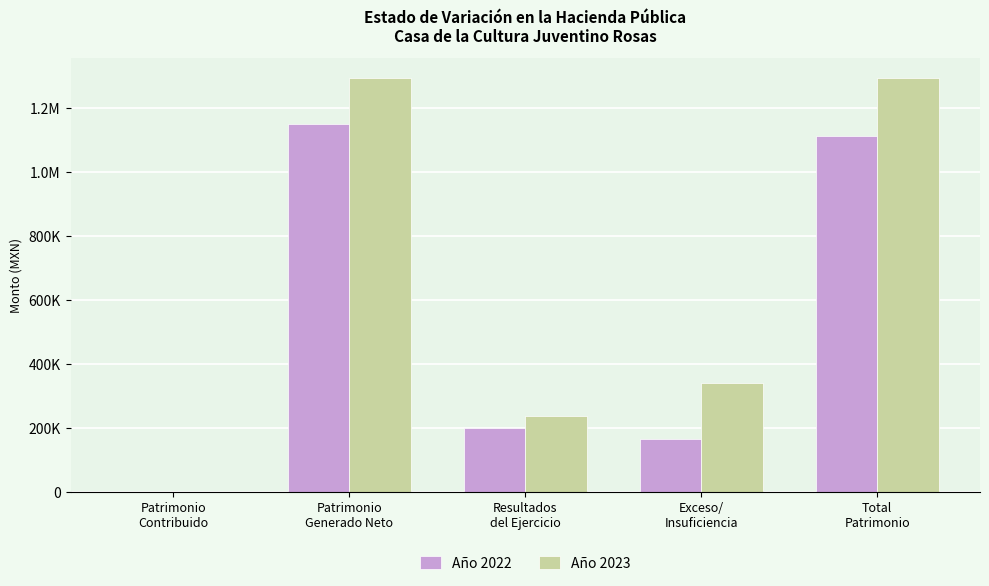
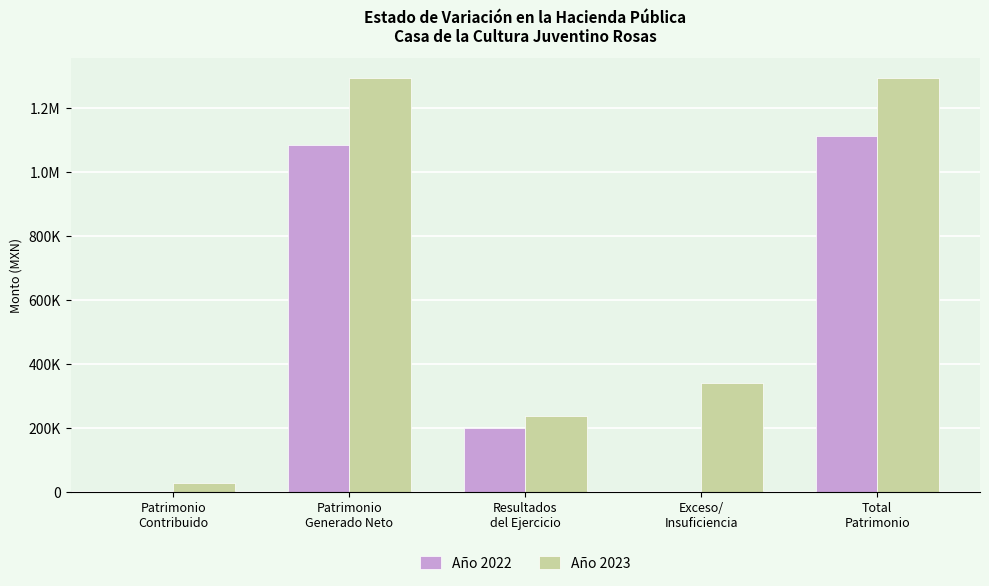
  {
    "Año 2022": {
      "Patrimonio Contribuido": 0,
-     "Patrimonio Generado Neto": 1150000,
+     "Patrimonio Generado Neto": 1080000,
      "Resultados del Ejercicio": 200000,
-     "Exceso/ Insuficiencia": 160000,
+     "Exceso/ Insuficiencia": 0,
      "Total Patrimonio": 1110000
    },
    "Año 2023": {
-     "Patrimonio Contribuido": 0,
+     "Patrimonio Contribuido": 30000,
      "Patrimonio Generado Neto": 1290000,
      "Resultados del Ejercicio": 240000,
      "Exceso/ Insuficiencia": 340000,
      "Total Patrimonio": 1290000
    }
  }
